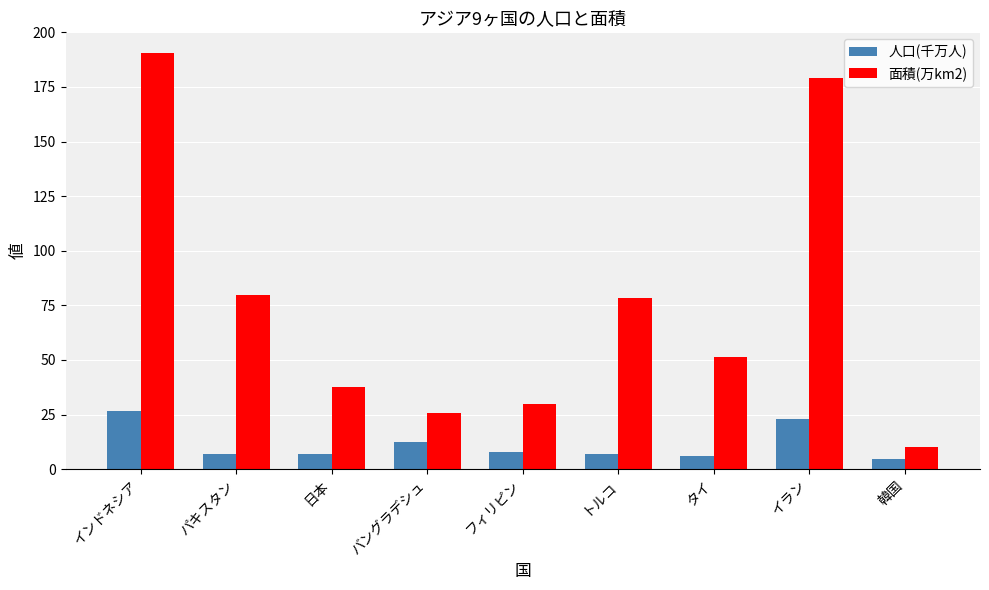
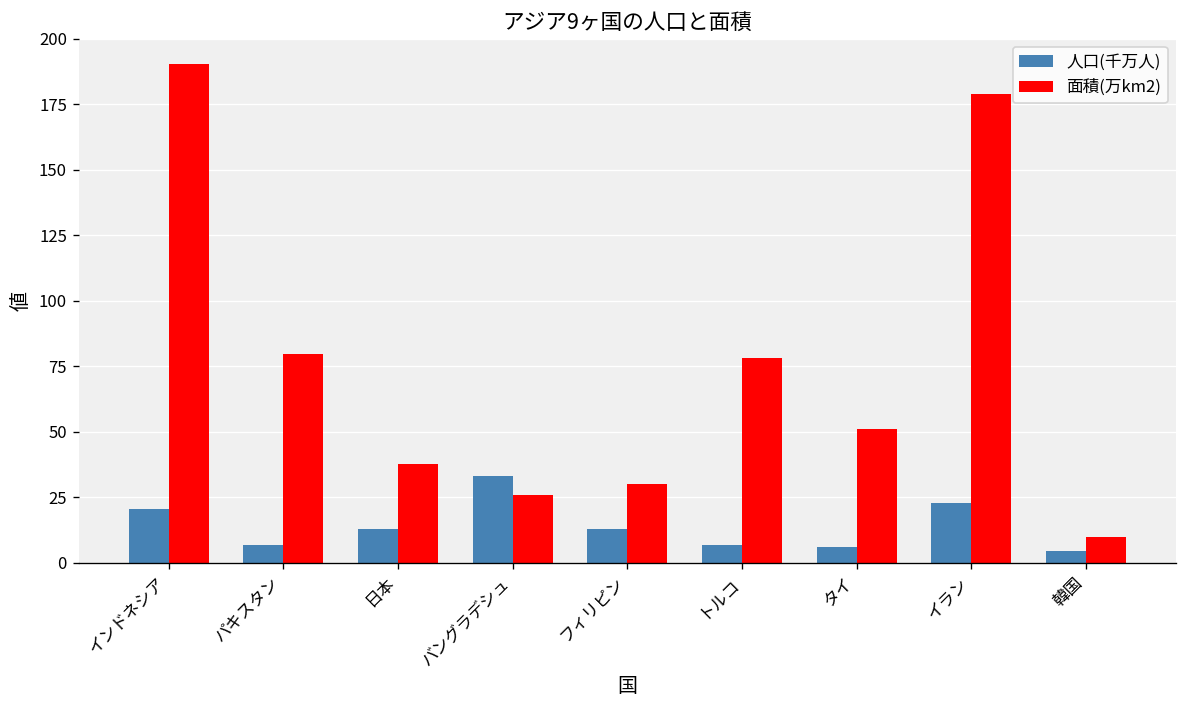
  {
    "人口(千万人)": {
-     "インドネシア": 27,
+     "インドネシア": 21,
      "パキスタン": 7,
-     "日本": 7,
-     "バングラデシュ": 12,
-     "フィリピン": 8,
+     "日本": 13,
+     "バングラデシュ": 33,
+     "フィリピン": 13,
      "トルコ": 7,
      "タイ": 6,
      "イラン": 23,
      "韓国": 5
    },
    "面積(万km2)": {
      "インドネシア": 191,
      "パキスタン": 80,
      "日本": 38,
      "バングラデシュ": 26,
      "フィリピン": 30,
      "トルコ": 78,
      "タイ": 51,
      "イラン": 179,
      "韓国": 10
    }
  }
